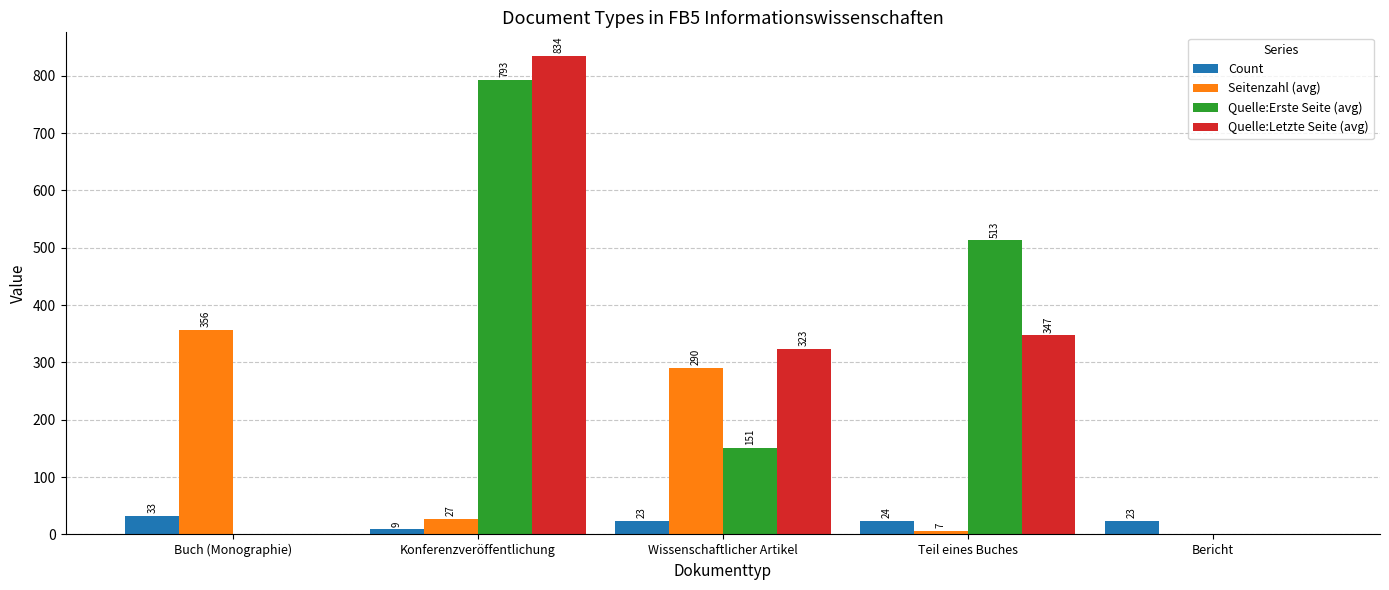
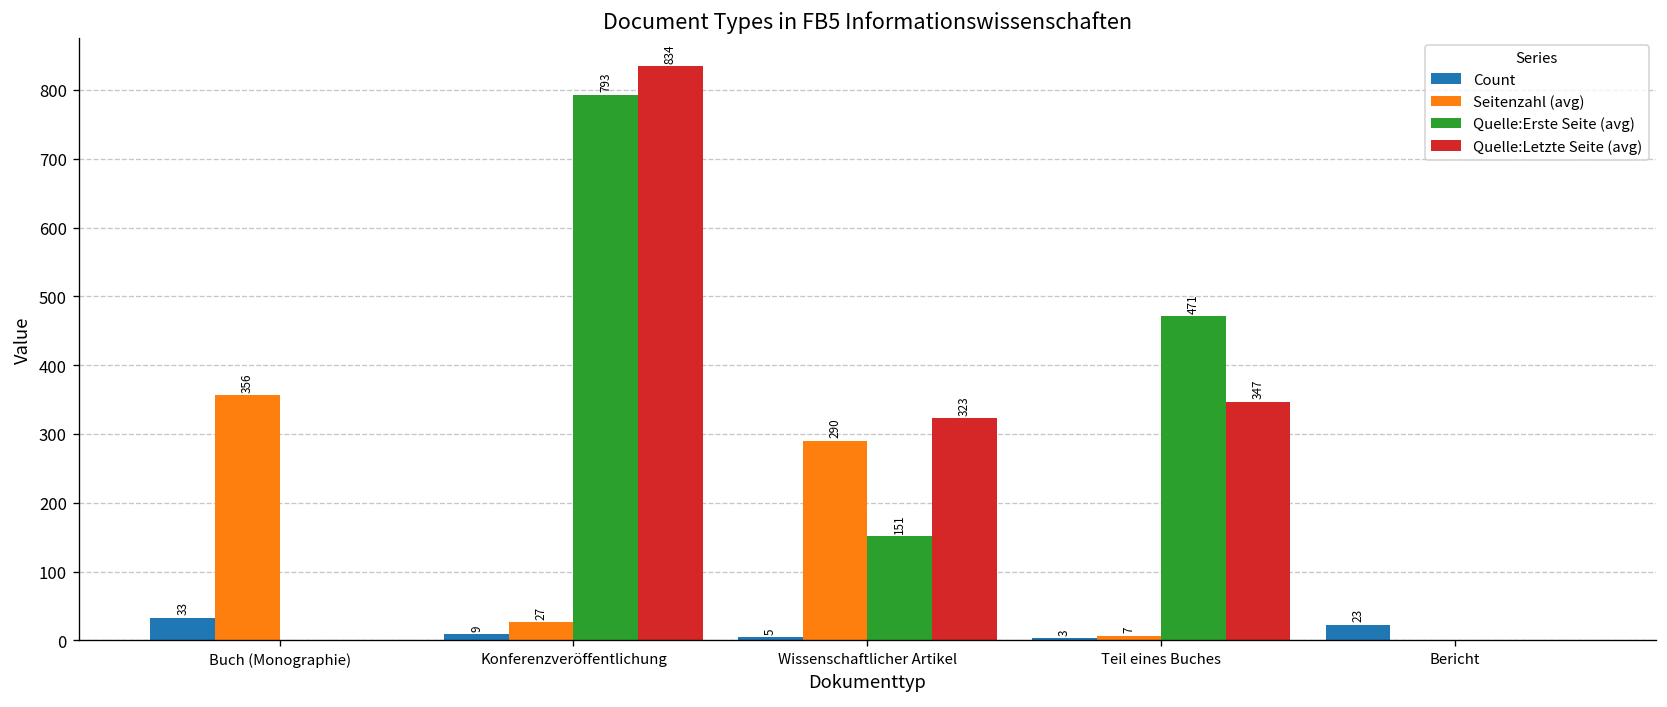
  {
    "Count": {
      "Buch (Monographie)": 33,
      "Konferenzveröffentlichung": 9,
-     "Wissenschaftlicher Artikel": 23,
-     "Teil eines Buches": 24,
+     "Wissenschaftlicher Artikel": 5,
+     "Teil eines Buches": 3,
      "Bericht": 23
    },
    "Seitenzahl (avg)": {
      "Buch (Monographie)": 356,
      "Konferenzveröffentlichung": 27,
      "Wissenschaftlicher Artikel": 290,
      "Teil eines Buches": 7
    },
    "Quelle:Erste Seite (avg)": {
      "Konferenzveröffentlichung": 793,
      "Wissenschaftlicher Artikel": 151,
-     "Teil eines Buches": 513
+     "Teil eines Buches": 471
    },
    "Quelle:Letzte Seite (avg)": {
      "Konferenzveröffentlichung": 834,
      "Wissenschaftlicher Artikel": 323,
      "Teil eines Buches": 347
    }
  }
